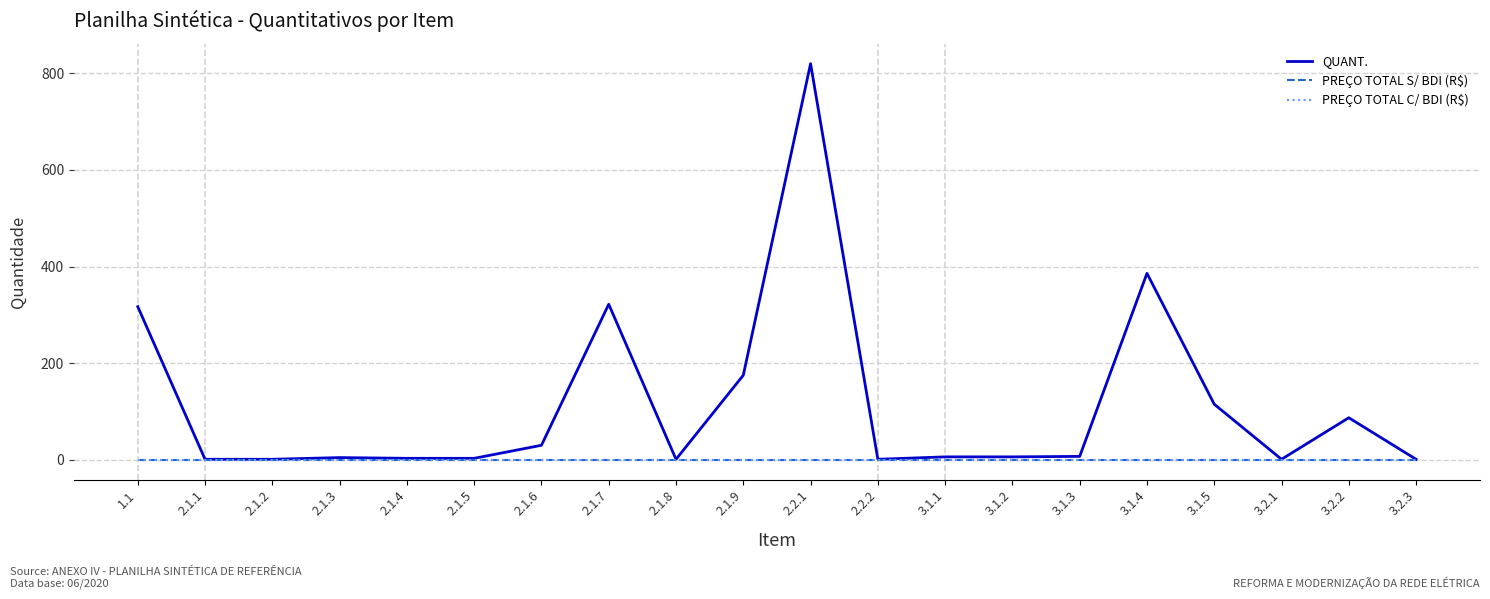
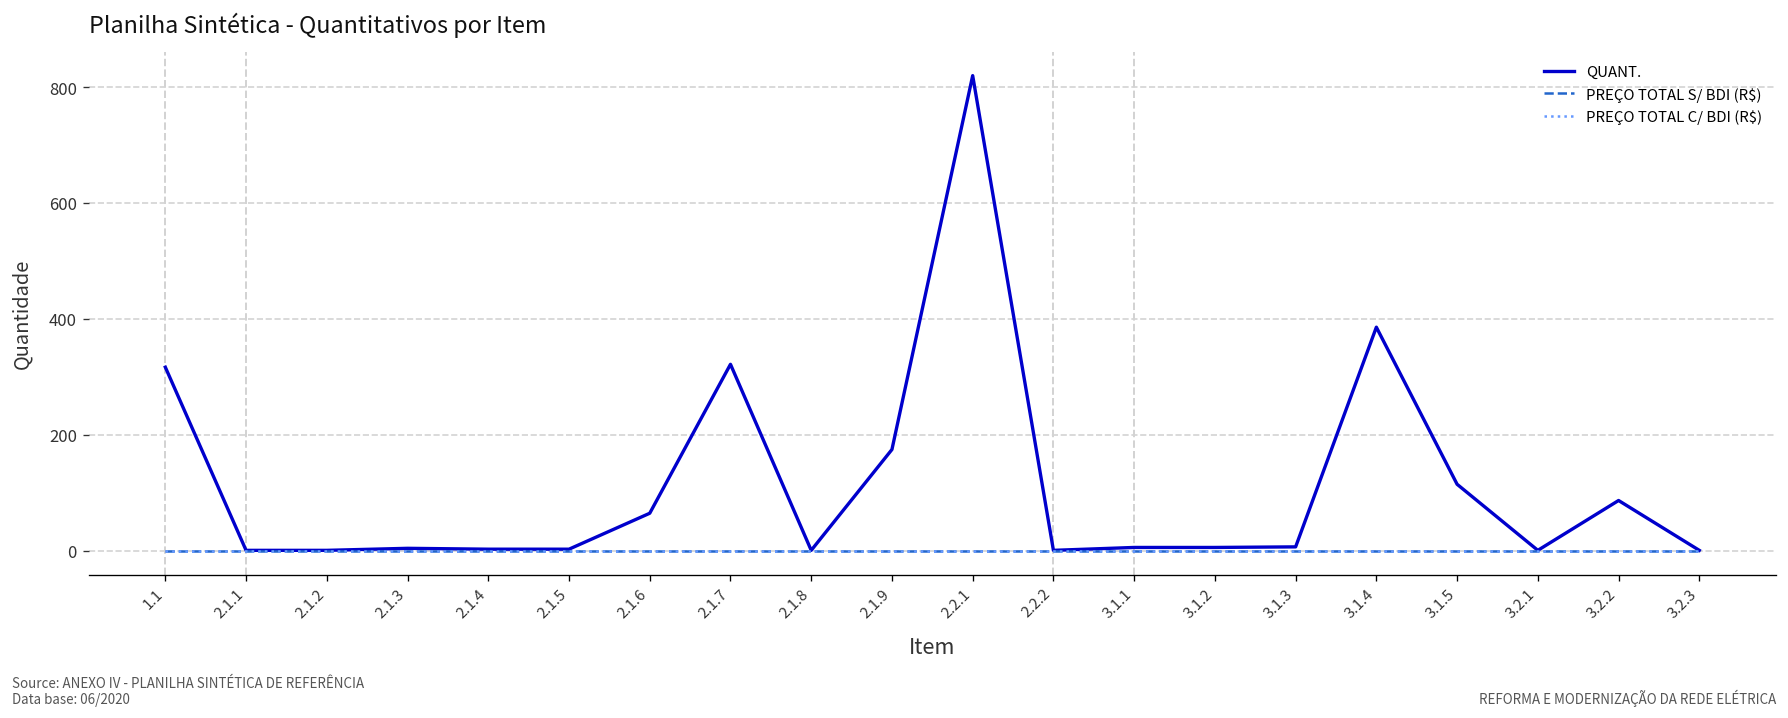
  {
    "QUANT.": {
      "1.1": 320,
-     "2.1.6": 30,
+     "2.1.6": 70,
      "2.1.7": 320,
      "2.1.9": 180,
      "2.2.1": 820,
      "3.1.1": 10,
      "3.1.2": 10,
      "3.1.3": 10,
      "3.1.4": 390,
      "3.1.5": 120,
      "3.2.2": 90
    },
    "PREÇO TOTAL C/ BDI (R$)": {
      "1.1": 0,
      "2.1.6": 0,
      "2.1.7": 0,
      "2.1.9": 0,
      "2.2.1": 0,
      "3.1.1": 0,
      "3.1.2": 0,
      "3.1.3": 0,
      "3.1.4": 0,
      "3.1.5": 0,
      "3.2.2": 0
    }
  }
